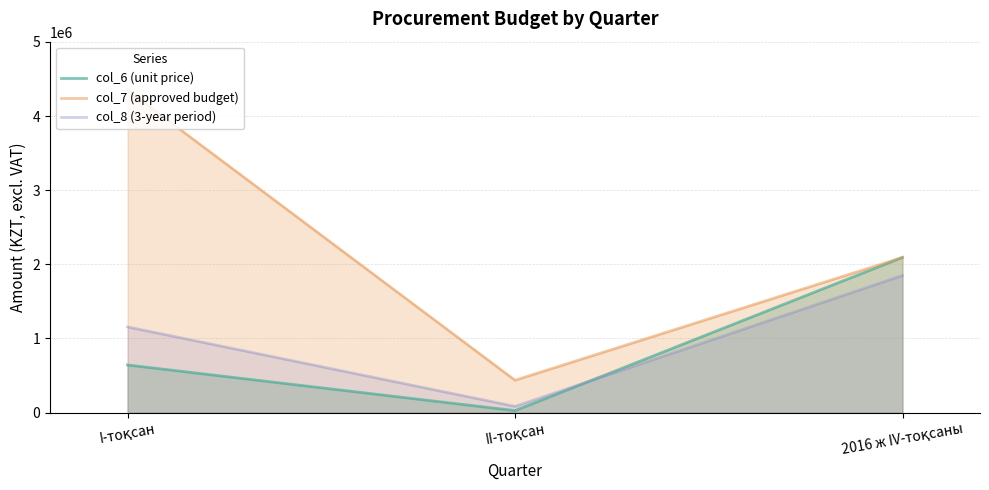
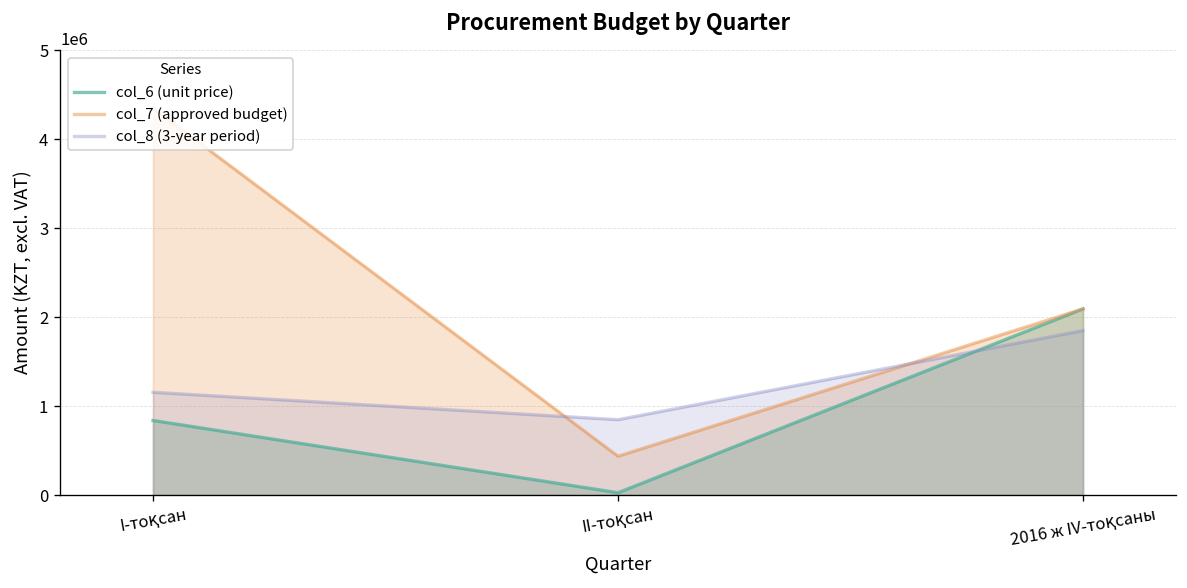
  {
    "col_6 (unit price)": {
-     "I-тоқсан": 600000,
+     "I-тоқсан": 800000,
      "II-тоқсан": 0
    },
    "col_7 (approved budget)": {
      "II-тоқсан": 400000
    },
    "col_8 (3-year period)": {
      "I-тоқсан": 1200000,
-     "II-тоқсан": 100000,
+     "II-тоқсан": 800000,
      "2016 ж IV-тоқсаны": 1800000
    }
  }
